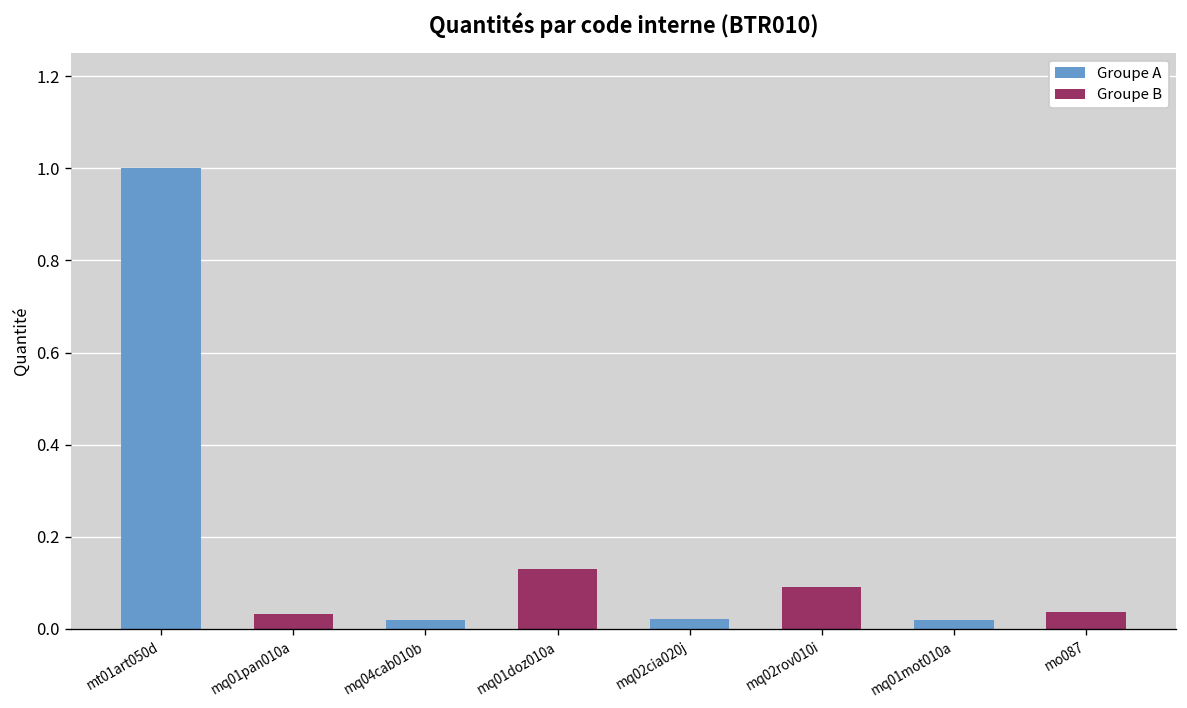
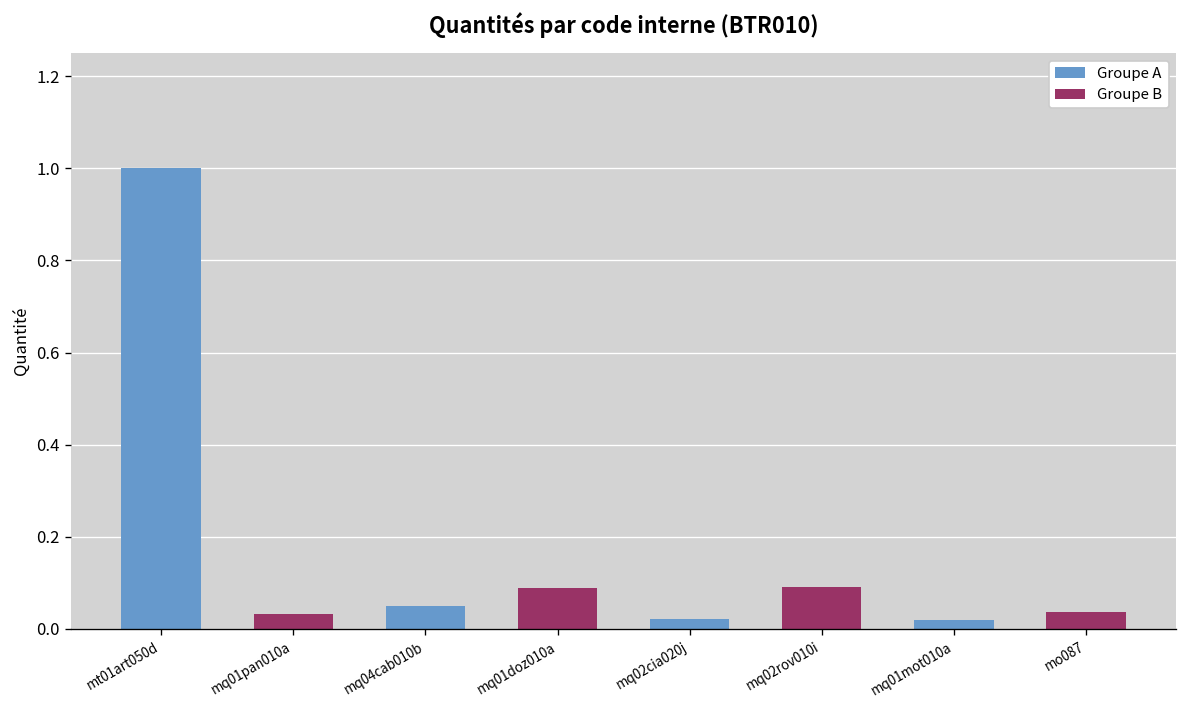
  {
    "Groupe A": {
      "mt01art050d": 1.00,
-     "mq04cab010b": 0.02,
+     "mq04cab010b": 0.05,
      "mq02cia020j": 0.02,
      "mq01mot010a": 0.02
    },
    "Groupe B": {
      "mq01pan010a": 0.03,
-     "mq01doz010a": 0.13,
+     "mq01doz010a": 0.09,
      "mq02rov010i": 0.09,
      "mo087": 0.04
    }
  }
